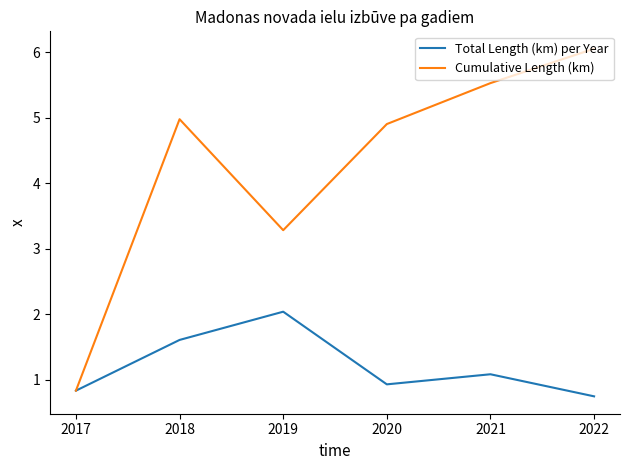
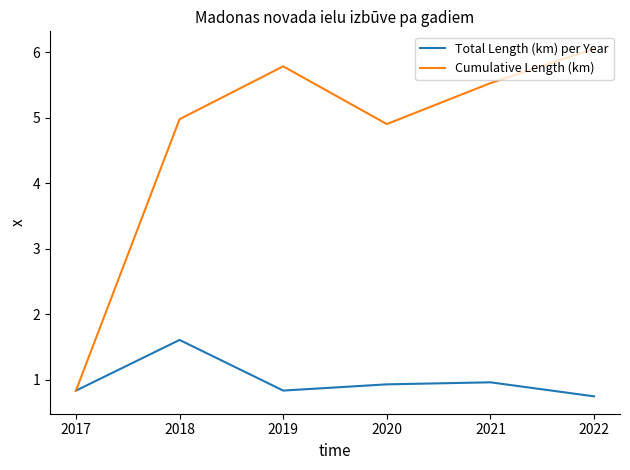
  {
    "Total Length (km) per Year": {
      "2018": 1.6,
-     "2019": 2.0,
+     "2019": 0.8,
      "2020": 0.9,
-     "2021": 1.1,
+     "2021": 1.0,
      "2022": 0.8
    },
    "Cumulative Length (km)": {
      "2018": 5.0,
-     "2019": 3.3,
+     "2019": 5.8,
      "2020": 4.9,
      "2021": 5.5
    }
  }
